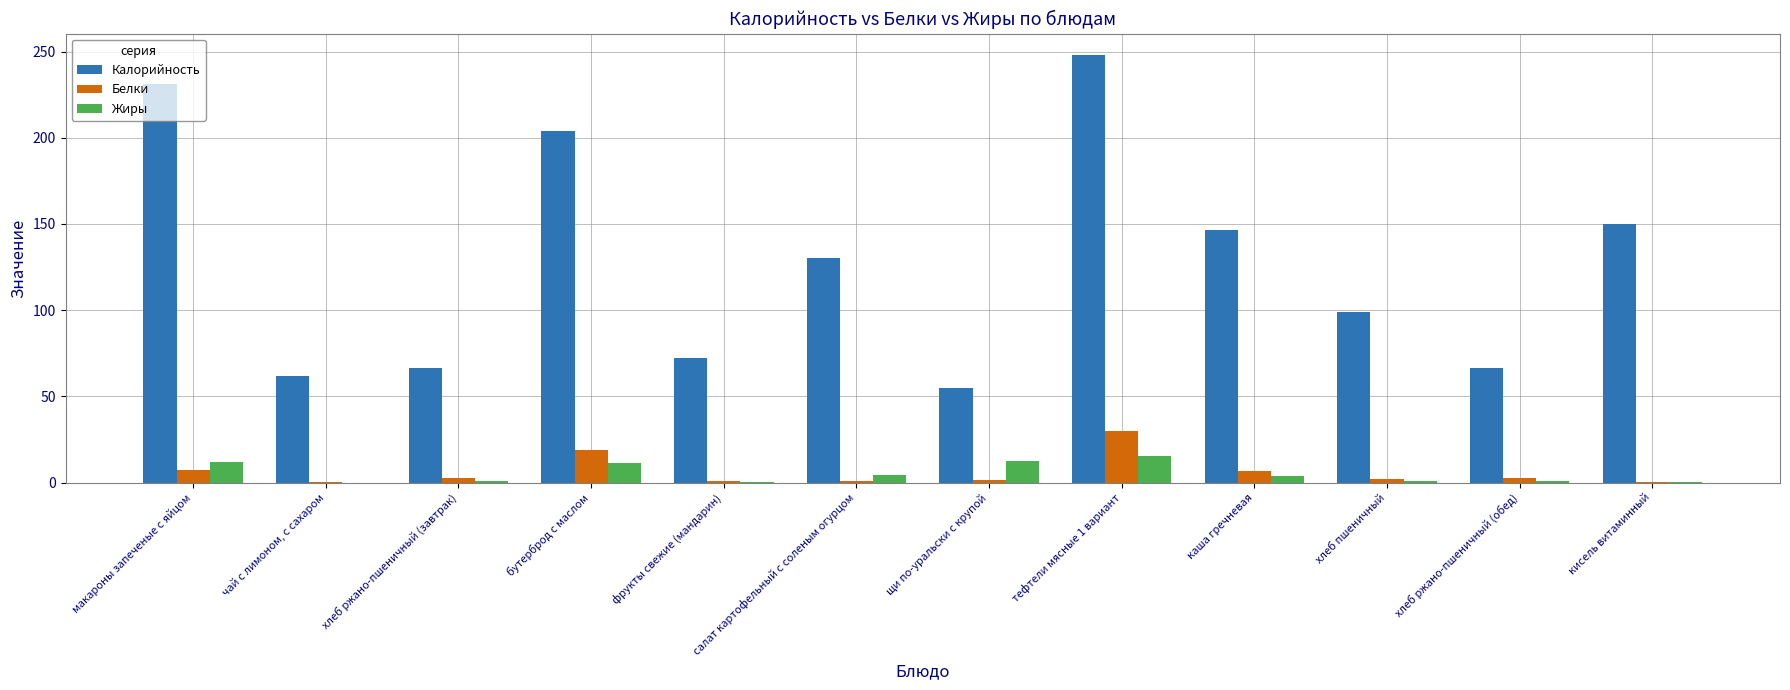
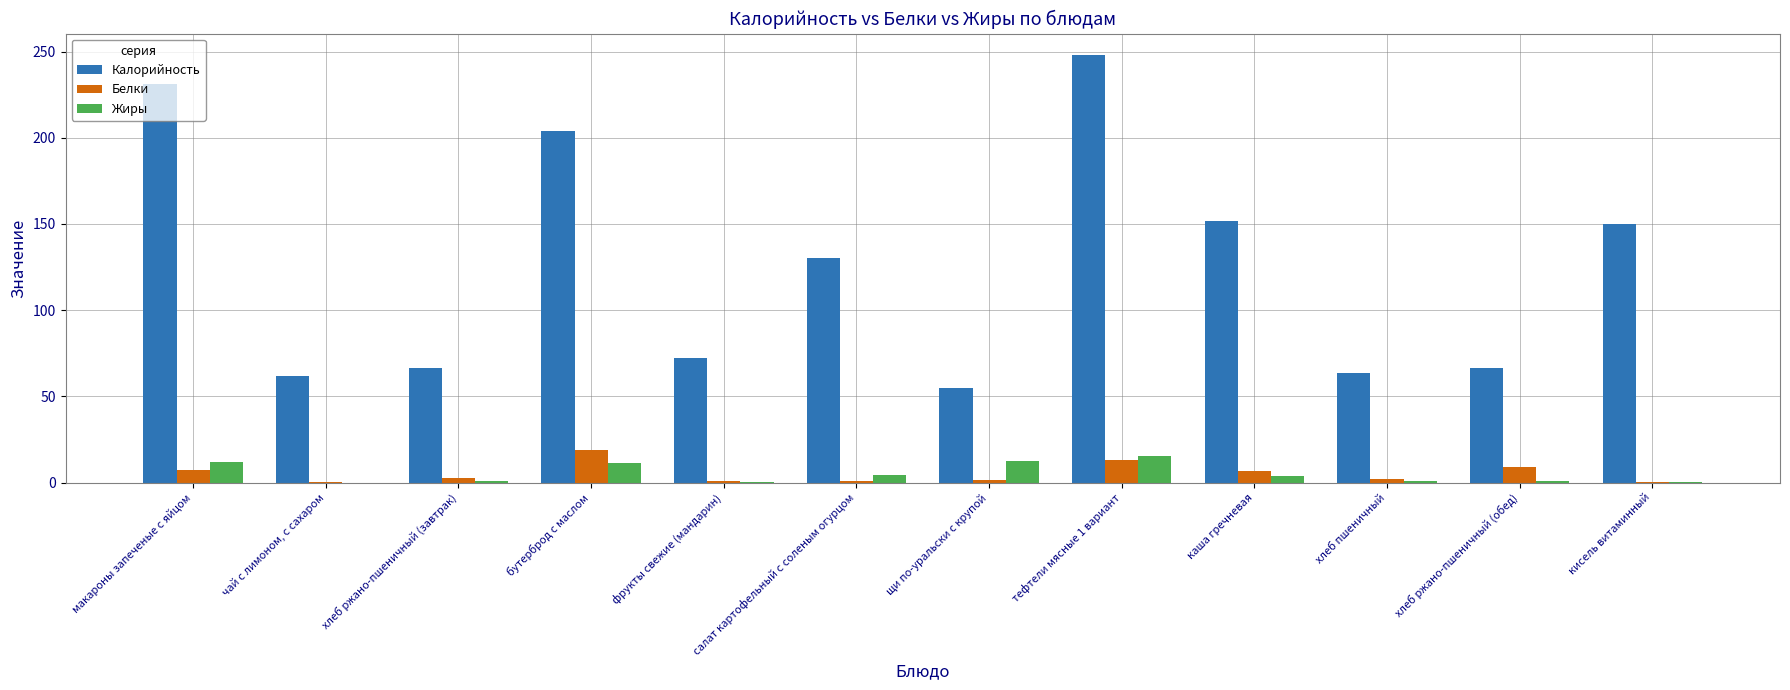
  {
    "Калорийность": {
      "чай с лимоном, с сахаром": 62,
      "хлеб ржано-пшеничный (завтрак)": 67,
      "бутерброд с маслом": 204,
      "фрукты свежие (мандарин)": 72,
      "салат картофельный с соленым огурцом": 131,
      "щи по-уральски с крупой": 55,
      "тефтели мясные 1 вариант": 248,
-     "каша гречневая": 146,
-     "хлеб пшеничный": 99,
+     "каша гречневая": 152,
+     "хлеб пшеничный": 64,
      "хлеб ржано-пшеничный (обед)": 67,
      "кисель витаминный": 150
    },
    "Белки": {
      "макароны запеченые с яйцом": 7,
      "хлеб ржано-пшеничный (завтрак)": 2,
      "бутерброд с маслом": 19,
      "щи по-уральски с крупой": 1,
-     "тефтели мясные 1 вариант": 30,
+     "тефтели мясные 1 вариант": 13,
      "каша гречневая": 7,
      "хлеб пшеничный": 2,
-     "хлеб ржано-пшеничный (обед)": 2
+     "хлеб ржано-пшеничный (обед)": 9
    },
    "Жиры": {
      "макароны запеченые с яйцом": 12,
      "бутерброд с маслом": 11,
      "салат картофельный с соленым огурцом": 5,
      "щи по-уральски с крупой": 12,
      "тефтели мясные 1 вариант": 16,
      "каша гречневая": 4
    }
  }
